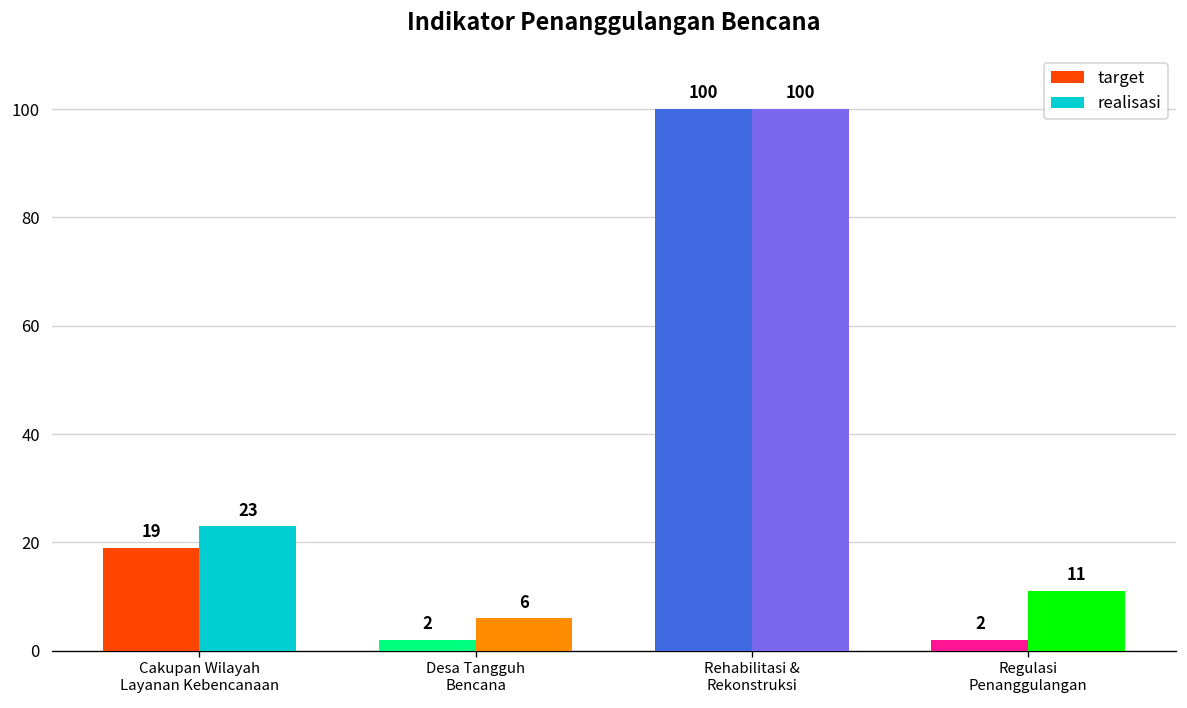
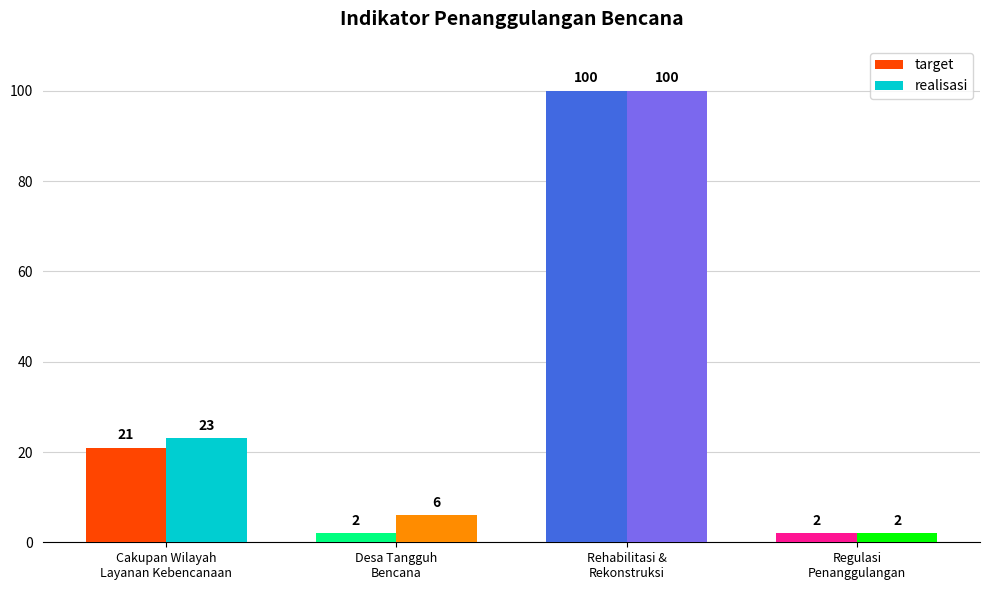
  {
    "target": {
-     "Cakupan Wilayah Layanan Kebencanaan": 19,
+     "Cakupan Wilayah Layanan Kebencanaan": 21,
      "Desa Tangguh Bencana": 2,
      "Rehabilitasi & Rekonstruksi": 100,
      "Regulasi Penanggulangan": 2
    },
    "realisasi": {
      "Cakupan Wilayah Layanan Kebencanaan": 23,
      "Desa Tangguh Bencana": 6,
      "Rehabilitasi & Rekonstruksi": 100,
-     "Regulasi Penanggulangan": 11
+     "Regulasi Penanggulangan": 2
    }
  }
